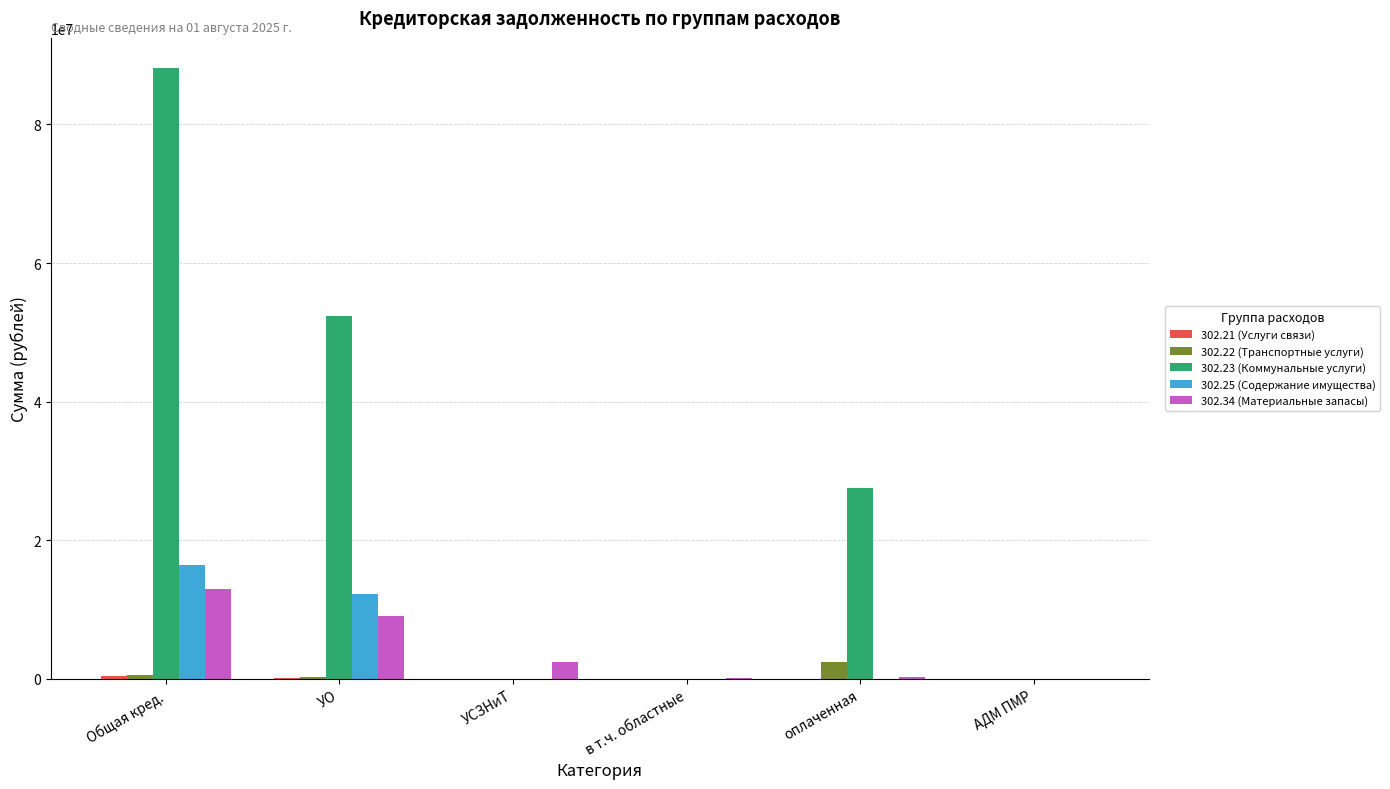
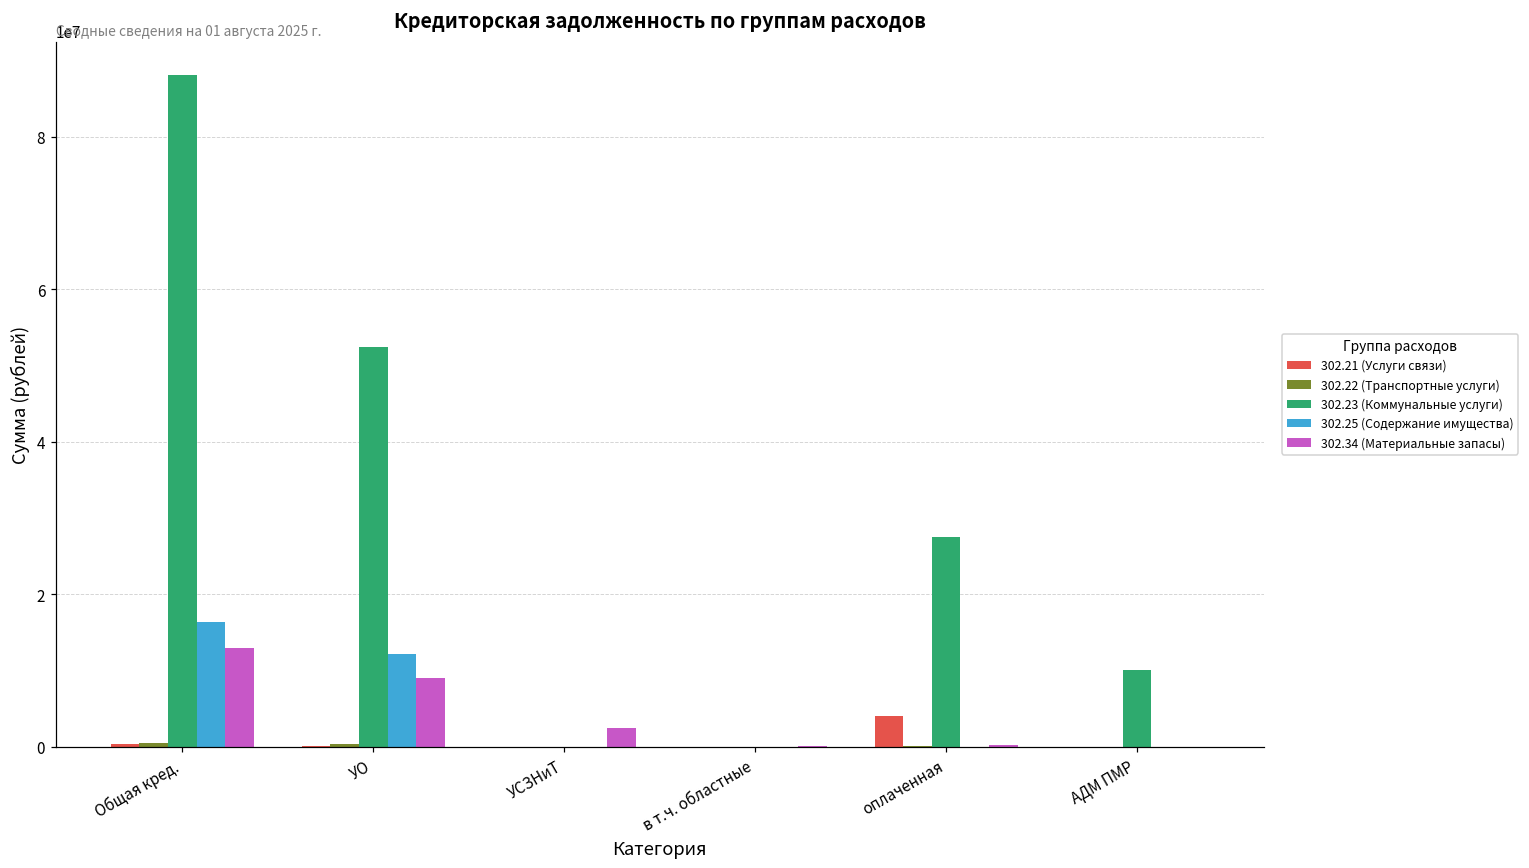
  {
    "302.21 (Услуги связи)": {
      "Общая кред.": 0,
      "УСЗНиТ": 0,
-     "оплаченная": 0
+     "оплаченная": 4000000
    },
    "302.22 (Транспортные услуги)": {
      "Общая кред.": 1000000,
      "УСЗНиТ": 0,
-     "оплаченная": 2000000,
+     "оплаченная": 0,
      "АДМ ПМР": 0
    },
    "302.23 (Коммунальные услуги)": {
      "Общая кред.": 88000000,
      "УО": 52000000,
      "оплаченная": 27000000,
-     "АДМ ПМР": 0
+     "АДМ ПМР": 10000000
    },
    "302.25 (Содержание имущества)": {
      "Общая кред.": 16000000,
      "УО": 12000000,
      "УСЗНиТ": 0
    },
    "302.34 (Материальные запасы)": {
      "Общая кред.": 13000000,
      "УО": 9000000,
      "УСЗНиТ": 2000000
    }
  }
